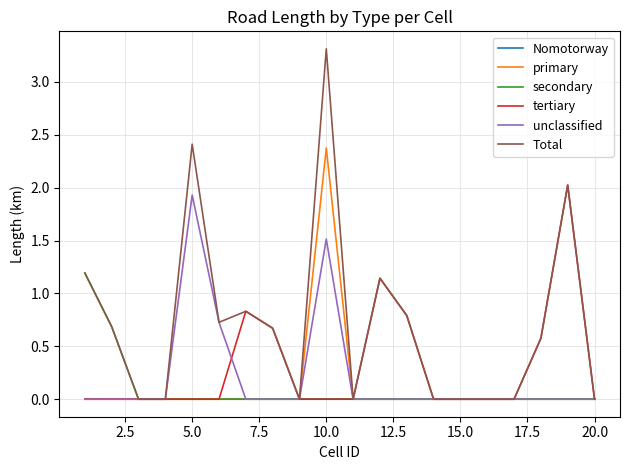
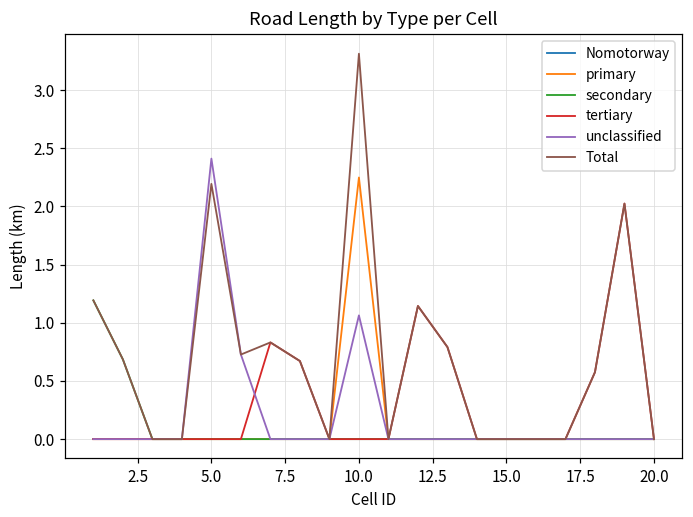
  {
    "primary": {
-     "10.0": 2.37
+     "10.0": 2.25
    },
    "unclassified": {
-     "5.0": 1.93,
-     "10.0": 1.51
+     "5.0": 2.41,
+     "10.0": 1.06
    },
    "Total": {
-     "5.0": 2.41,
+     "5.0": 2.19,
      "10.0": 3.31
    }
  }
